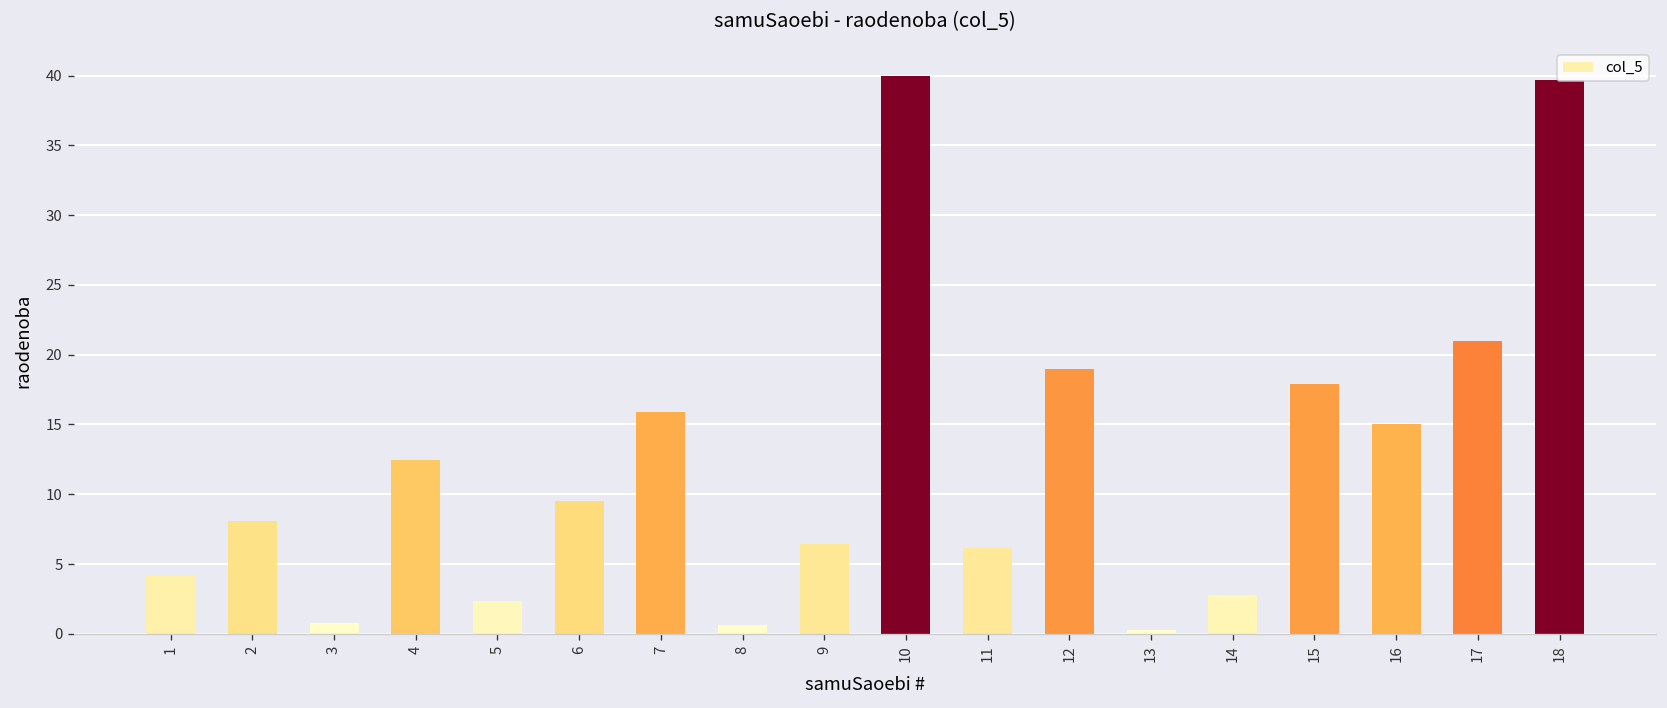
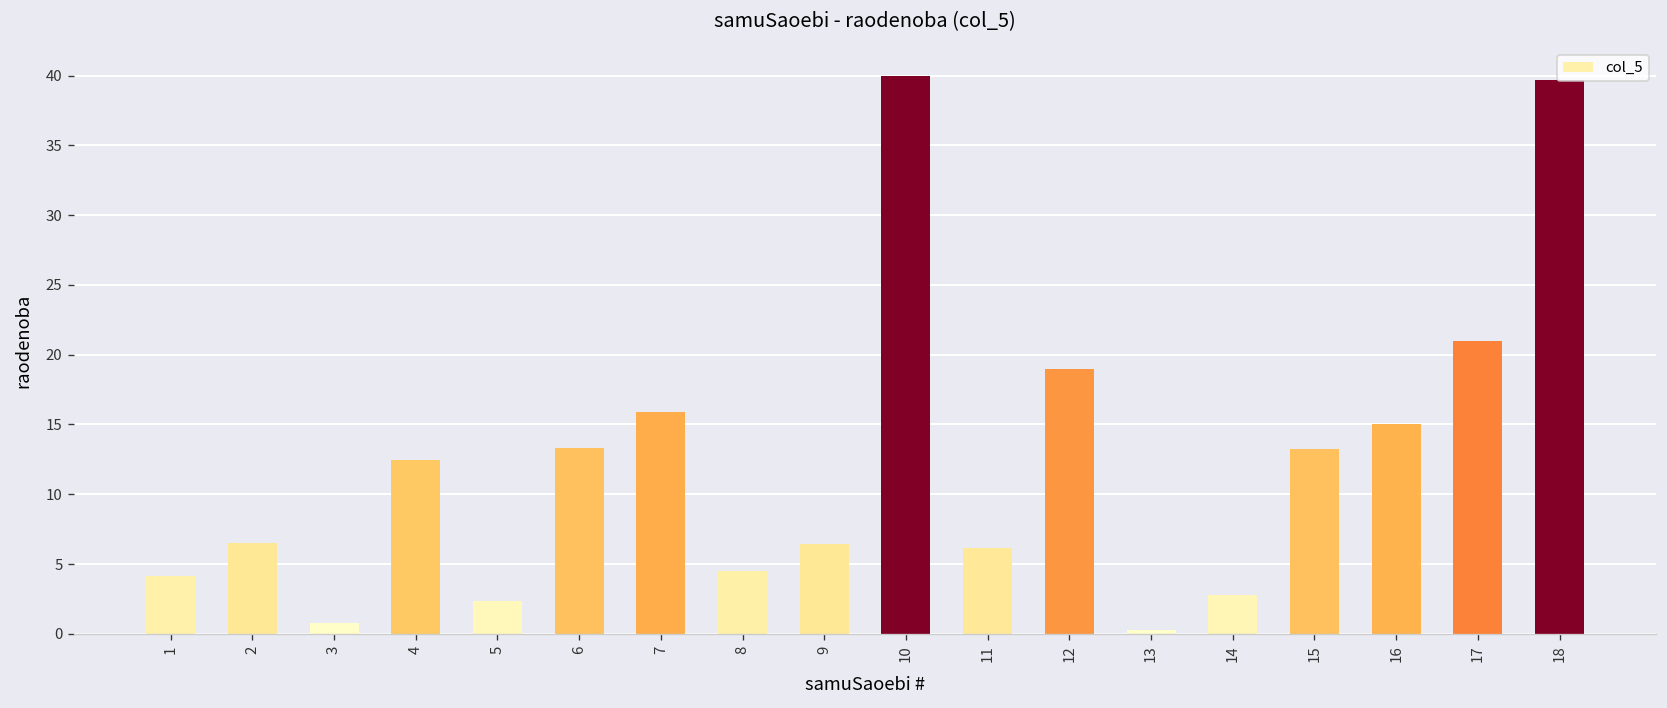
  {
    "1": 4.1,
-   "2": 8.1,
+   "2": 6.5,
    "3": 0.8,
    "4": 12.4,
    "5": 2.3,
-   "6": 9.5,
+   "6": 13.3,
    "7": 15.9,
-   "8": 0.6,
+   "8": 4.5,
    "9": 6.5,
    "10": 40.0,
    "11": 6.2,
    "12": 19.0,
    "13": 0.2,
    "14": 2.8,
-   "15": 17.9,
+   "15": 13.3,
    "16": 15.0,
    "17": 21.0
  }
